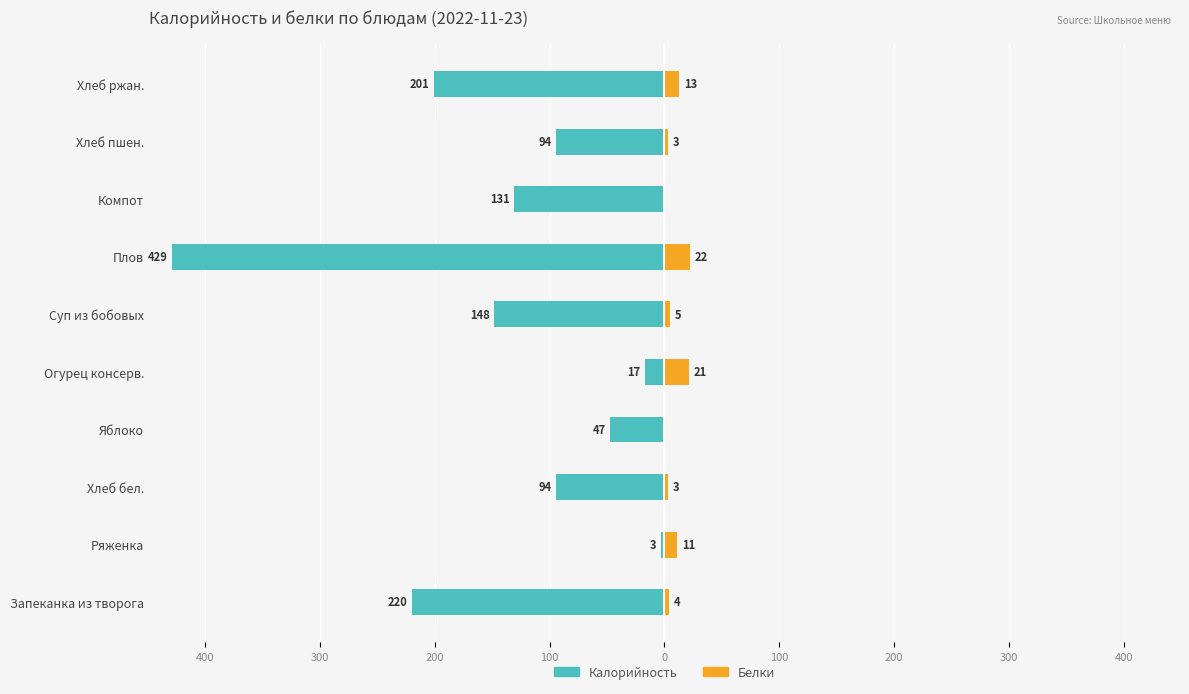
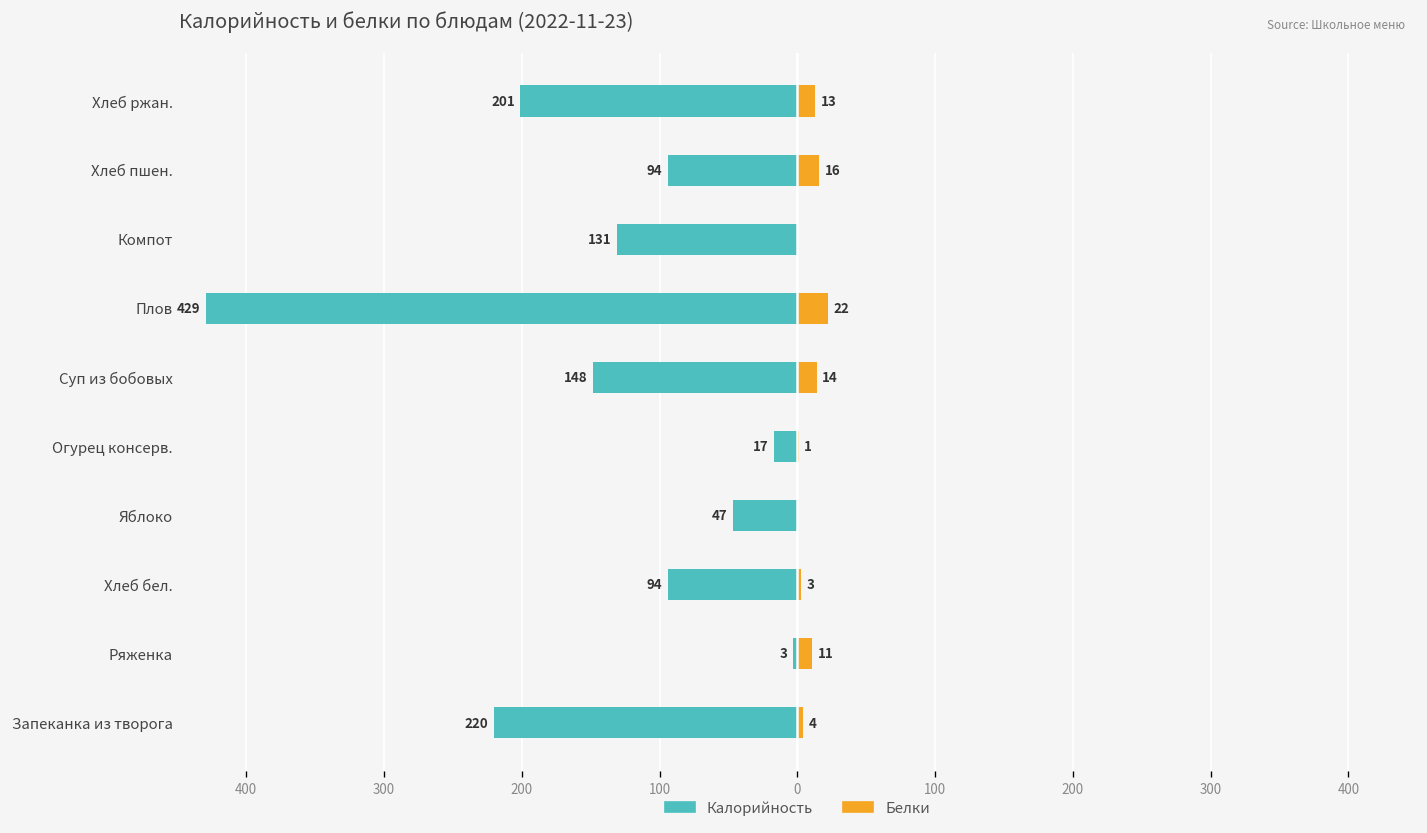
  {
    "Белки": {
      "Хлеб ржан.": 13,
-     "Хлеб пшен.": 3,
+     "Хлеб пшен.": 16,
      "Плов": 22,
-     "Суп из бобовых": 5,
-     "Огурец консерв.": 21,
+     "Суп из бобовых": 14,
+     "Огурец консерв.": 1,
      "Хлеб бел.": 3,
      "Ряженка": 11,
      "Запеканка из творога": 4
    }
  }
